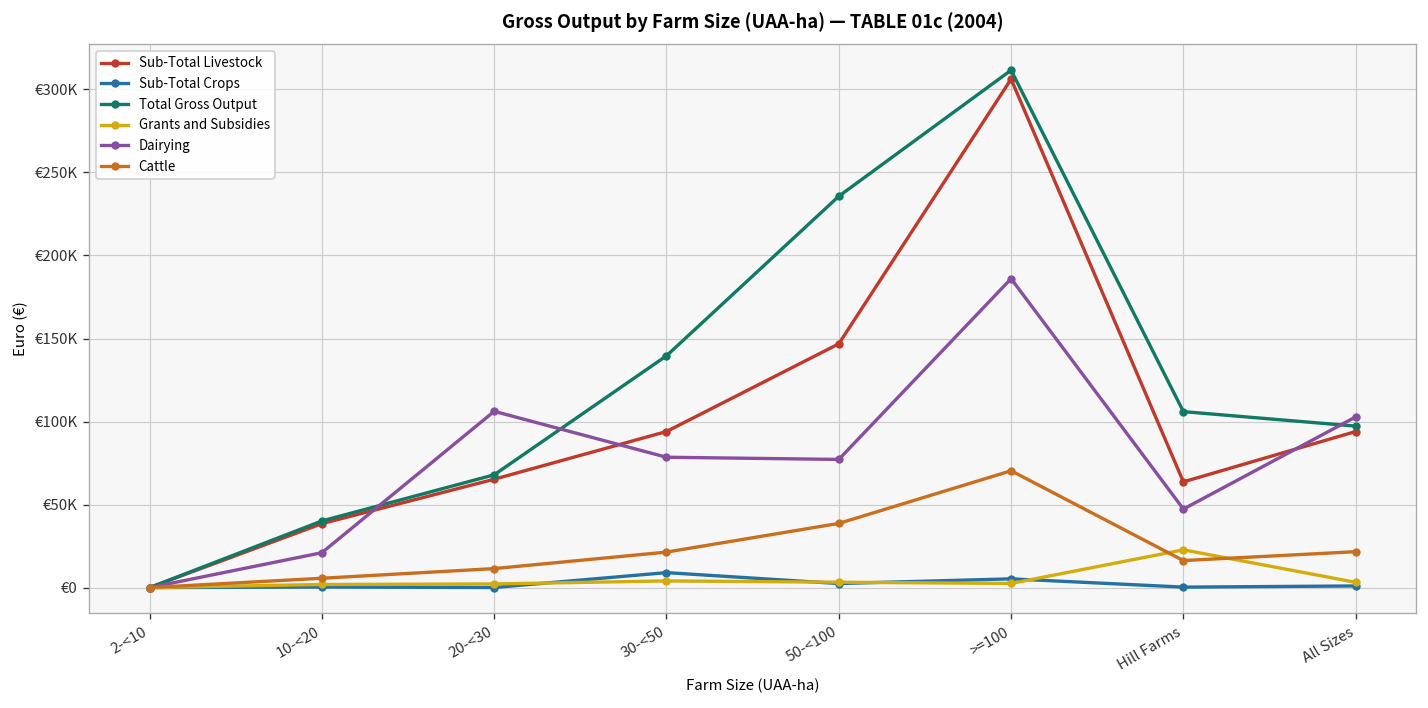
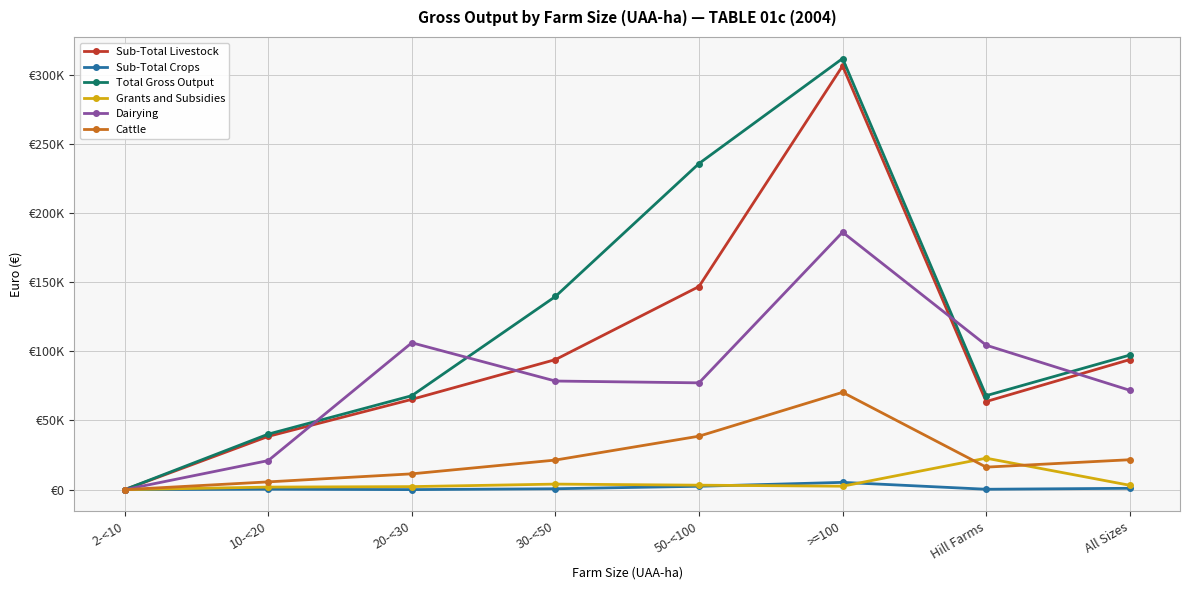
  {
    "Sub-Total Crops": {
      "20-<30": "€0",
-     "30-<50": "€9000",
+     "30-<50": "€1000",
      ">=100": "€5000",
      "Hill Farms": "€0",
      "All Sizes": "€1000"
    },
    "Total Gross Output": {
      "20-<30": "€68000",
      "30-<50": "€140000",
      "50-<100": "€236000",
      ">=100": "€312000",
-     "Hill Farms": "€106000",
+     "Hill Farms": "€68000",
      "All Sizes": "€97000"
    },
    "Grants and Subsidies": {
      "20-<30": "€2000",
      "30-<50": "€4000",
      ">=100": "€2000",
      "Hill Farms": "€23000",
      "All Sizes": "€3000"
    },
    "Dairying": {
      "10-<20": "€21000",
      "20-<30": "€106000",
      "30-<50": "€78000",
      "50-<100": "€77000",
      ">=100": "€186000",
-     "Hill Farms": "€47000",
-     "All Sizes": "€103000"
+     "Hill Farms": "€104000",
+     "All Sizes": "€72000"
    }
  }
